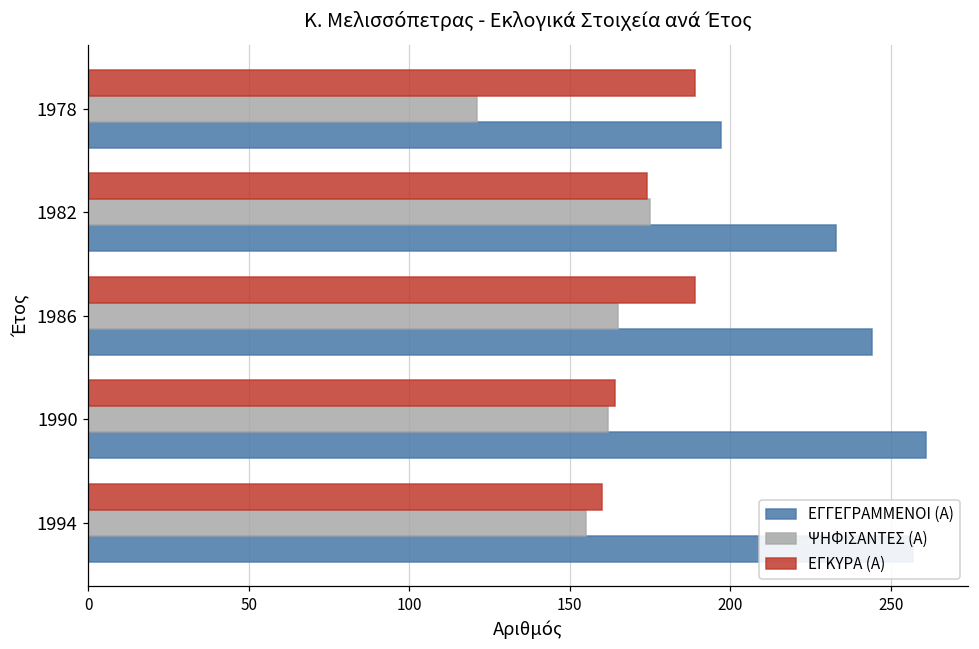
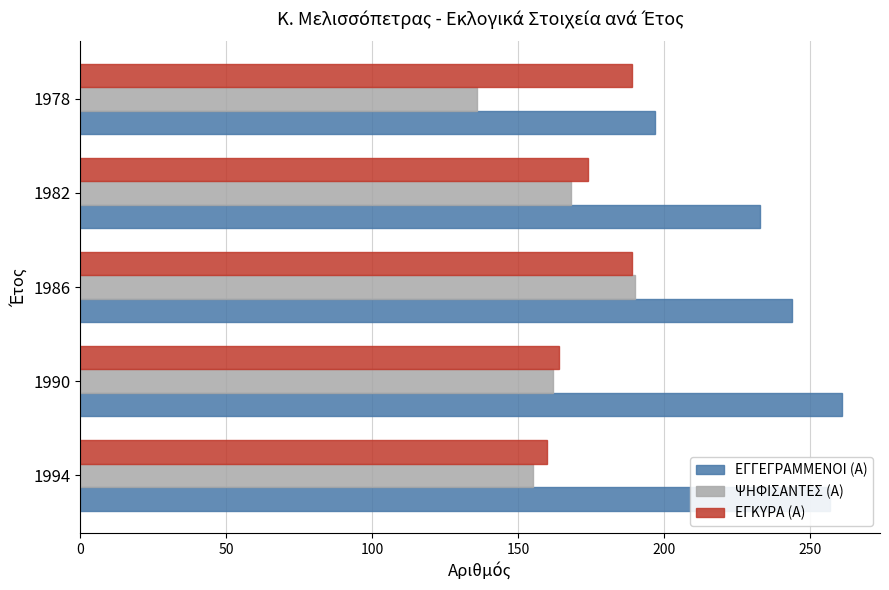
  {
    "ΕΓΓΕΓΡΑΜΜΕΝΟΙ (Α)": {
      "1978": 197,
      "1982": 233,
      "1986": 244,
      "1990": 261
    },
    "ΨΗΦΙΣΑΝΤΕΣ (Α)": {
-     "1978": 121,
-     "1982": 175,
-     "1986": 165,
+     "1978": 136,
+     "1982": 168,
+     "1986": 190,
      "1990": 162,
      "1994": 155
    },
    "ΕΓΚΥΡΑ (Α)": {
      "1978": 189,
      "1982": 174,
      "1986": 189,
      "1990": 164,
      "1994": 160
    }
  }
